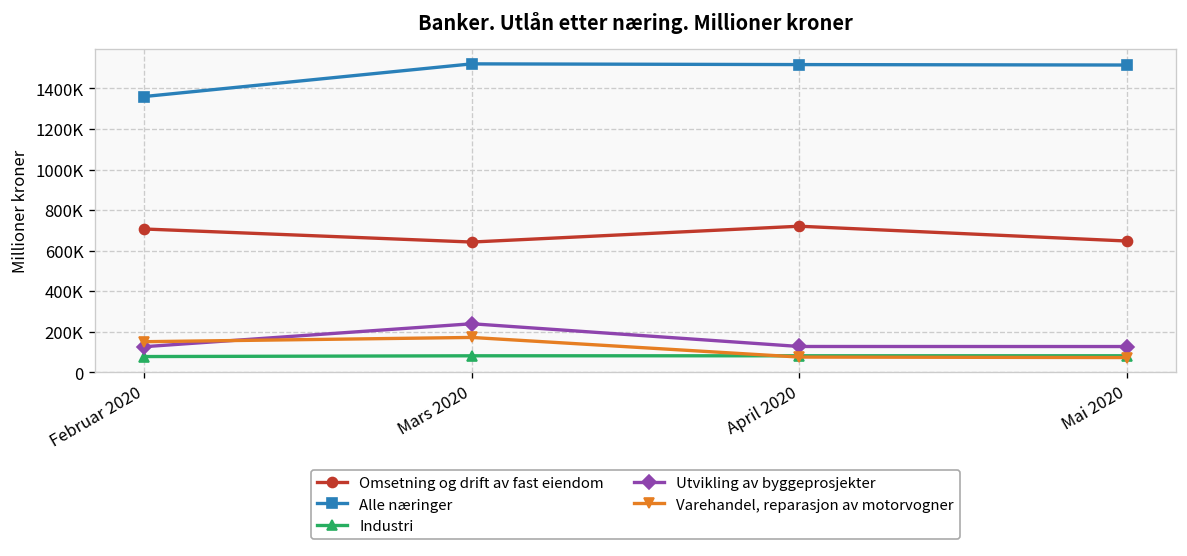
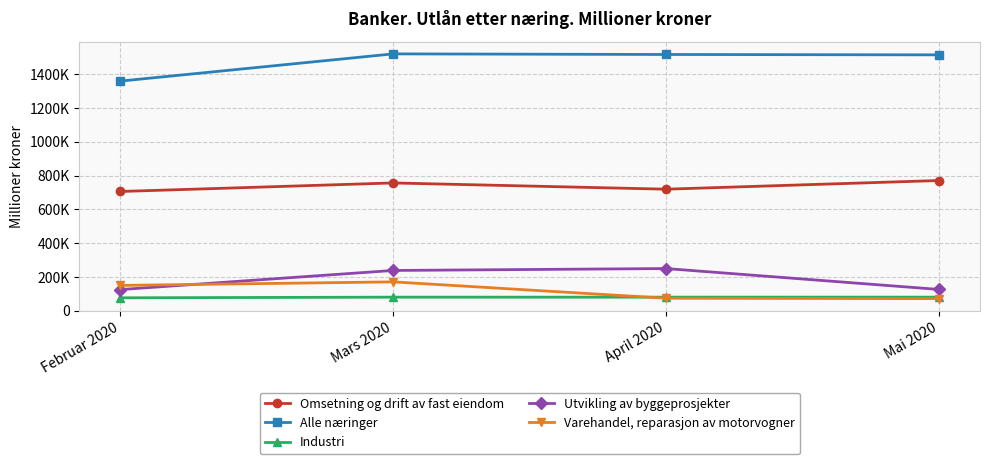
  {
    "Omsetning og drift av fast eiendom": {
      "Februar 2020": 710000,
-     "Mars 2020": 640000,
+     "Mars 2020": 760000,
      "April 2020": 720000,
-     "Mai 2020": 650000
+     "Mai 2020": 770000
    },
    "Alle næringer": {
      "Februar 2020": 1360000,
      "Mars 2020": 1520000,
      "April 2020": 1520000,
      "Mai 2020": 1520000
    },
    "Industri": {
      "Februar 2020": 80000,
      "Mars 2020": 80000
    },
    "Utvikling av byggeprosjekter": {
      "Februar 2020": 130000,
      "Mars 2020": 240000,
-     "April 2020": 130000,
+     "April 2020": 250000,
      "Mai 2020": 130000
    },
    "Varehandel, reparasjon av motorvogner": {
      "Februar 2020": 150000,
      "Mars 2020": 170000
    }
  }
